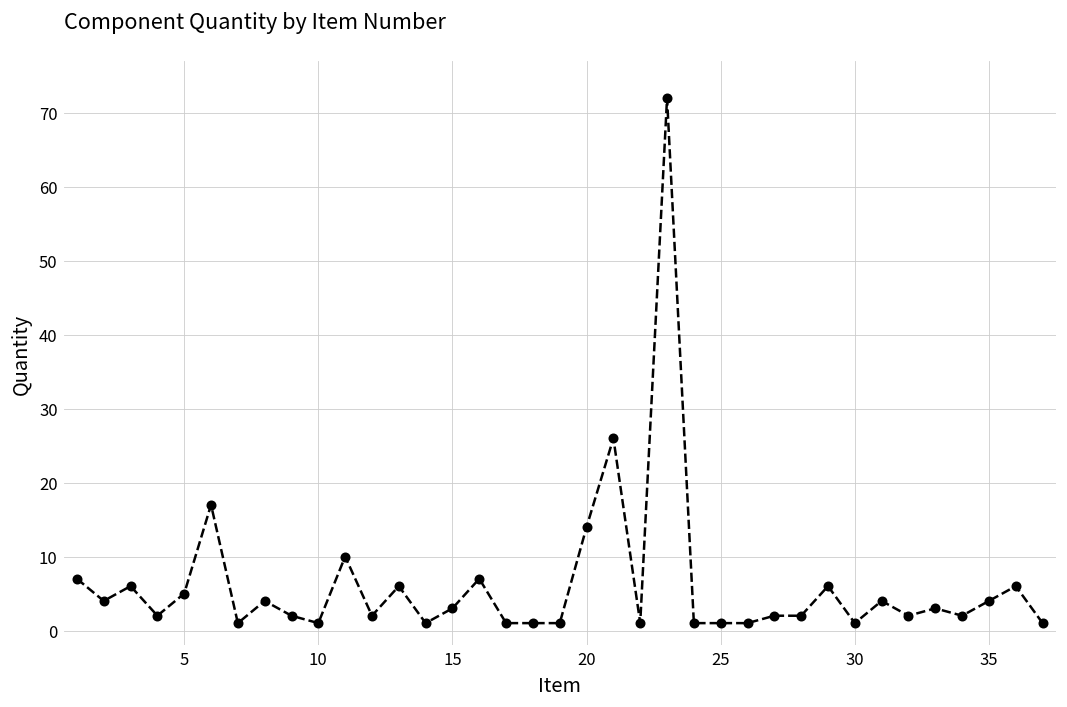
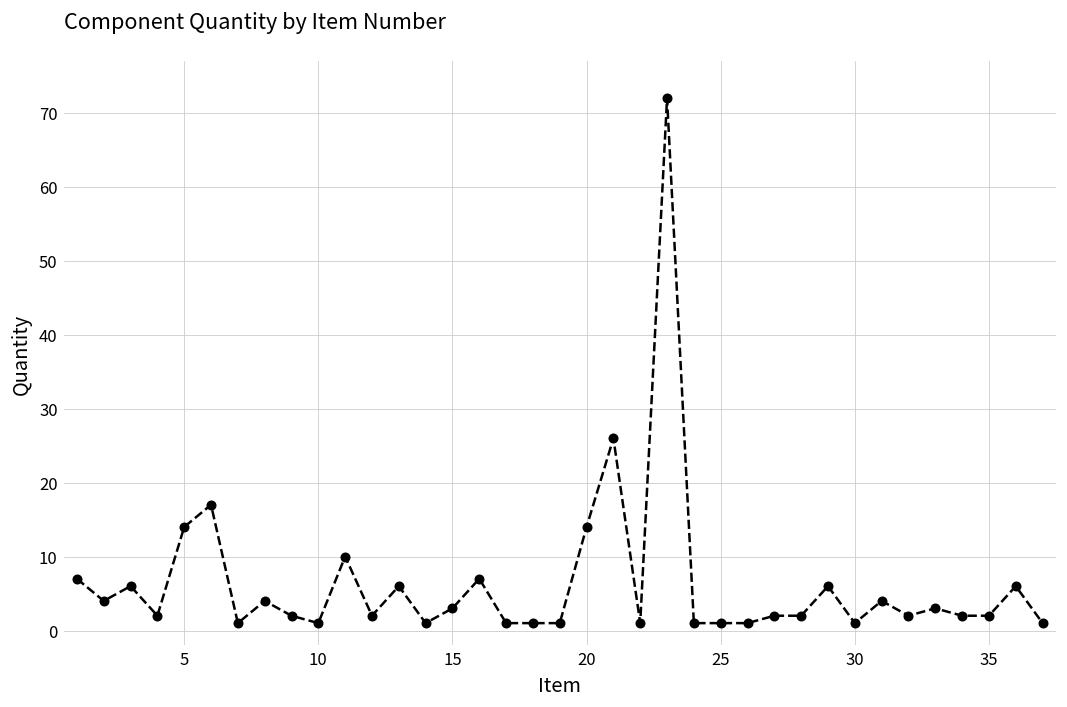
  {
-   "5": 5,
+   "5": 14,
    "10": 1,
    "15": 3,
    "20": 14,
    "25": 1,
    "30": 1,
-   "35": 4
+   "35": 2
  }
